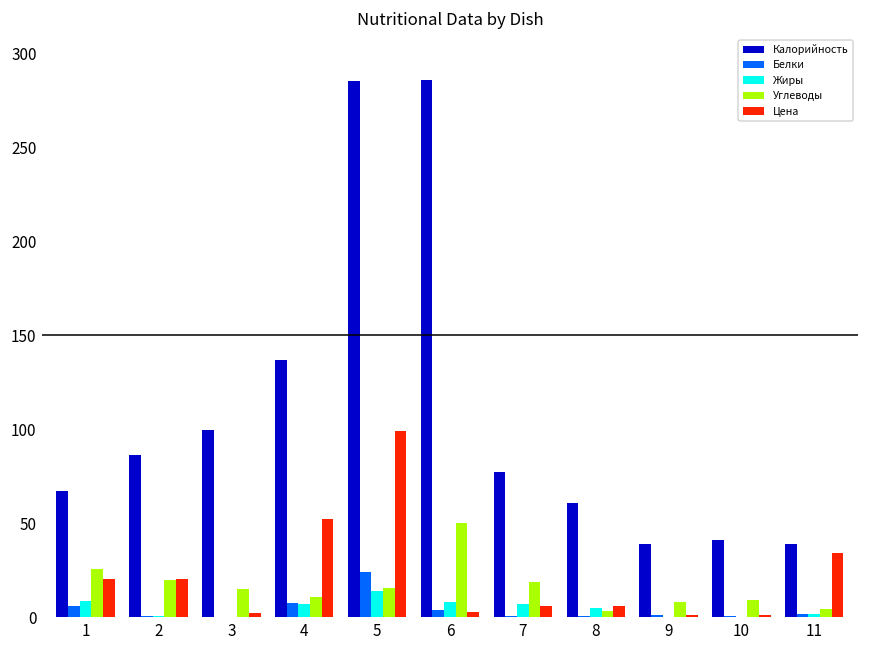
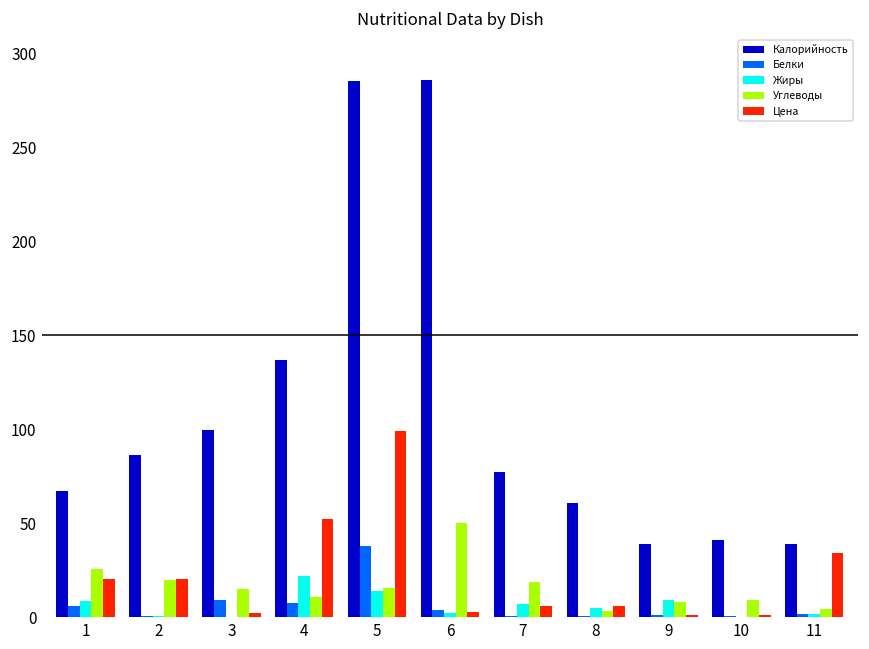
  {
    "Калорийность": {
      "1": 67,
      "2": 87,
      "3": 100,
      "4": 137,
      "5": 285,
      "6": 286,
      "7": 77,
      "8": 61,
      "9": 39,
      "10": 41,
      "11": 39
    },
    "Белки": {
      "1": 6,
-     "3": 0,
+     "3": 9,
      "4": 8,
-     "5": 24,
+     "5": 38,
      "6": 4,
      "11": 2
    },
    "Жиры": {
      "1": 9,
      "3": 0,
-     "4": 7,
+     "4": 22,
      "5": 14,
-     "6": 8,
+     "6": 3,
      "7": 7,
      "8": 5,
-     "9": 0,
+     "9": 9,
      "11": 2
    },
    "Углеводы": {
      "1": 26,
      "2": 20,
      "3": 15,
      "4": 11,
      "5": 16,
      "6": 50,
      "7": 19,
      "8": 3,
      "9": 8,
      "10": 9,
      "11": 5
    },
    "Цена": {
      "1": 20,
      "2": 20,
      "3": 2,
      "4": 52,
      "5": 99,
      "6": 3,
      "7": 6,
      "8": 6,
      "11": 34
    }
  }
